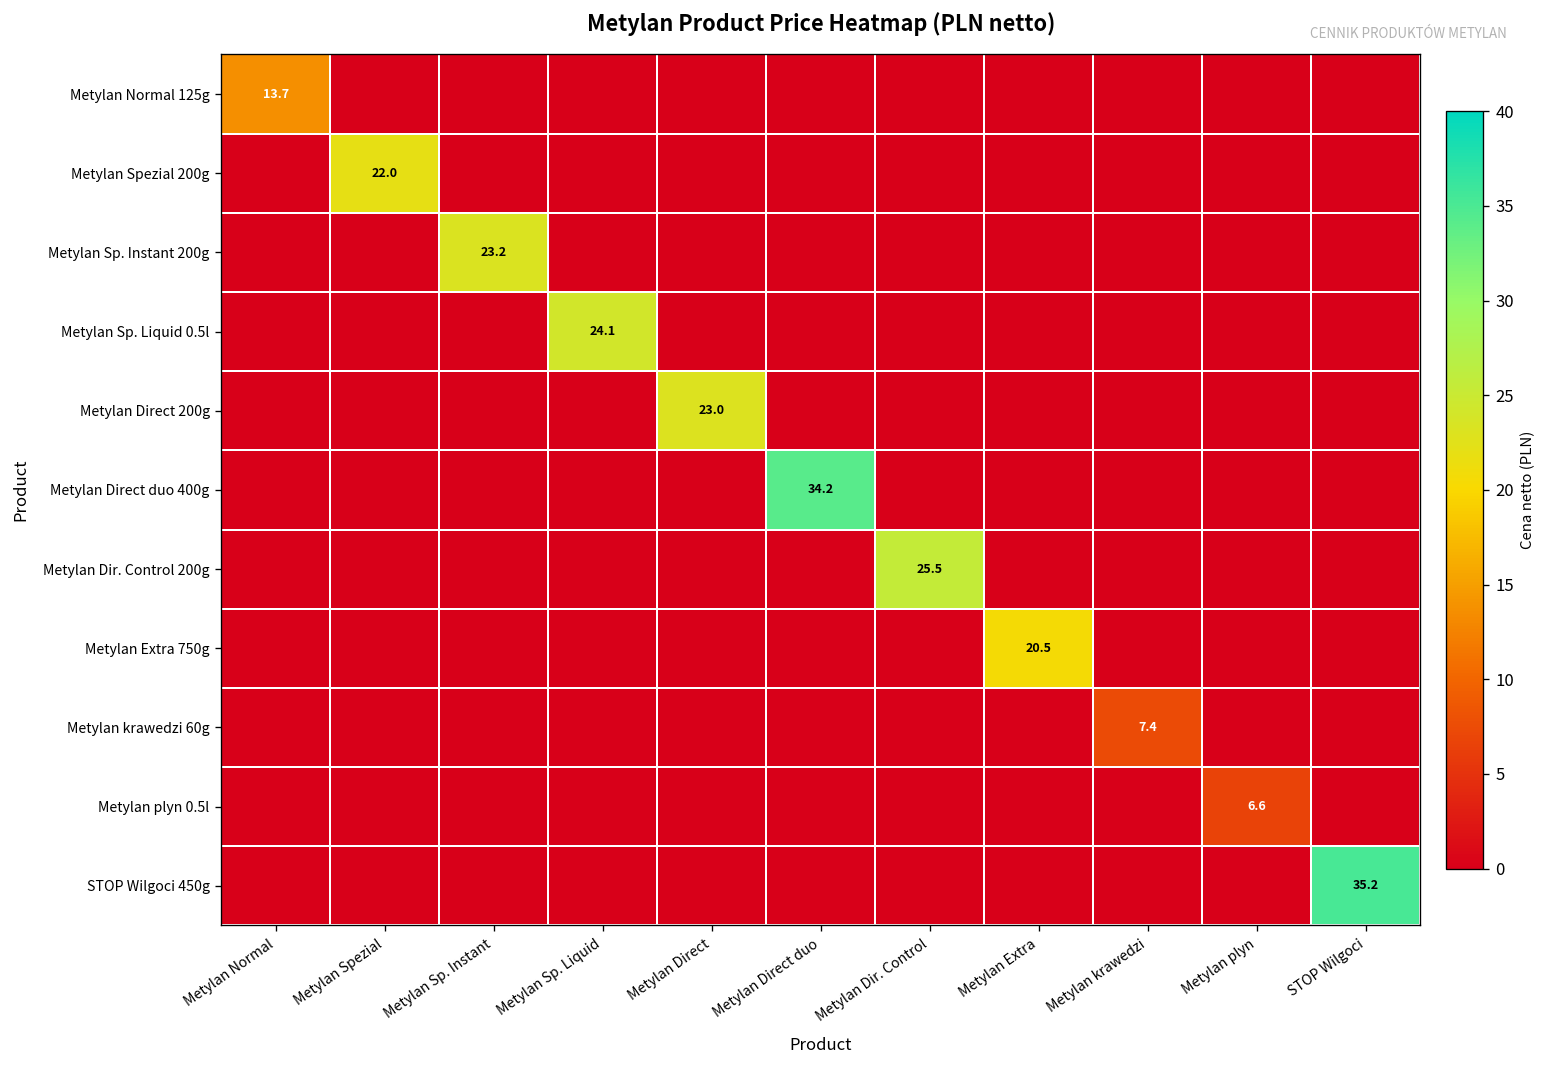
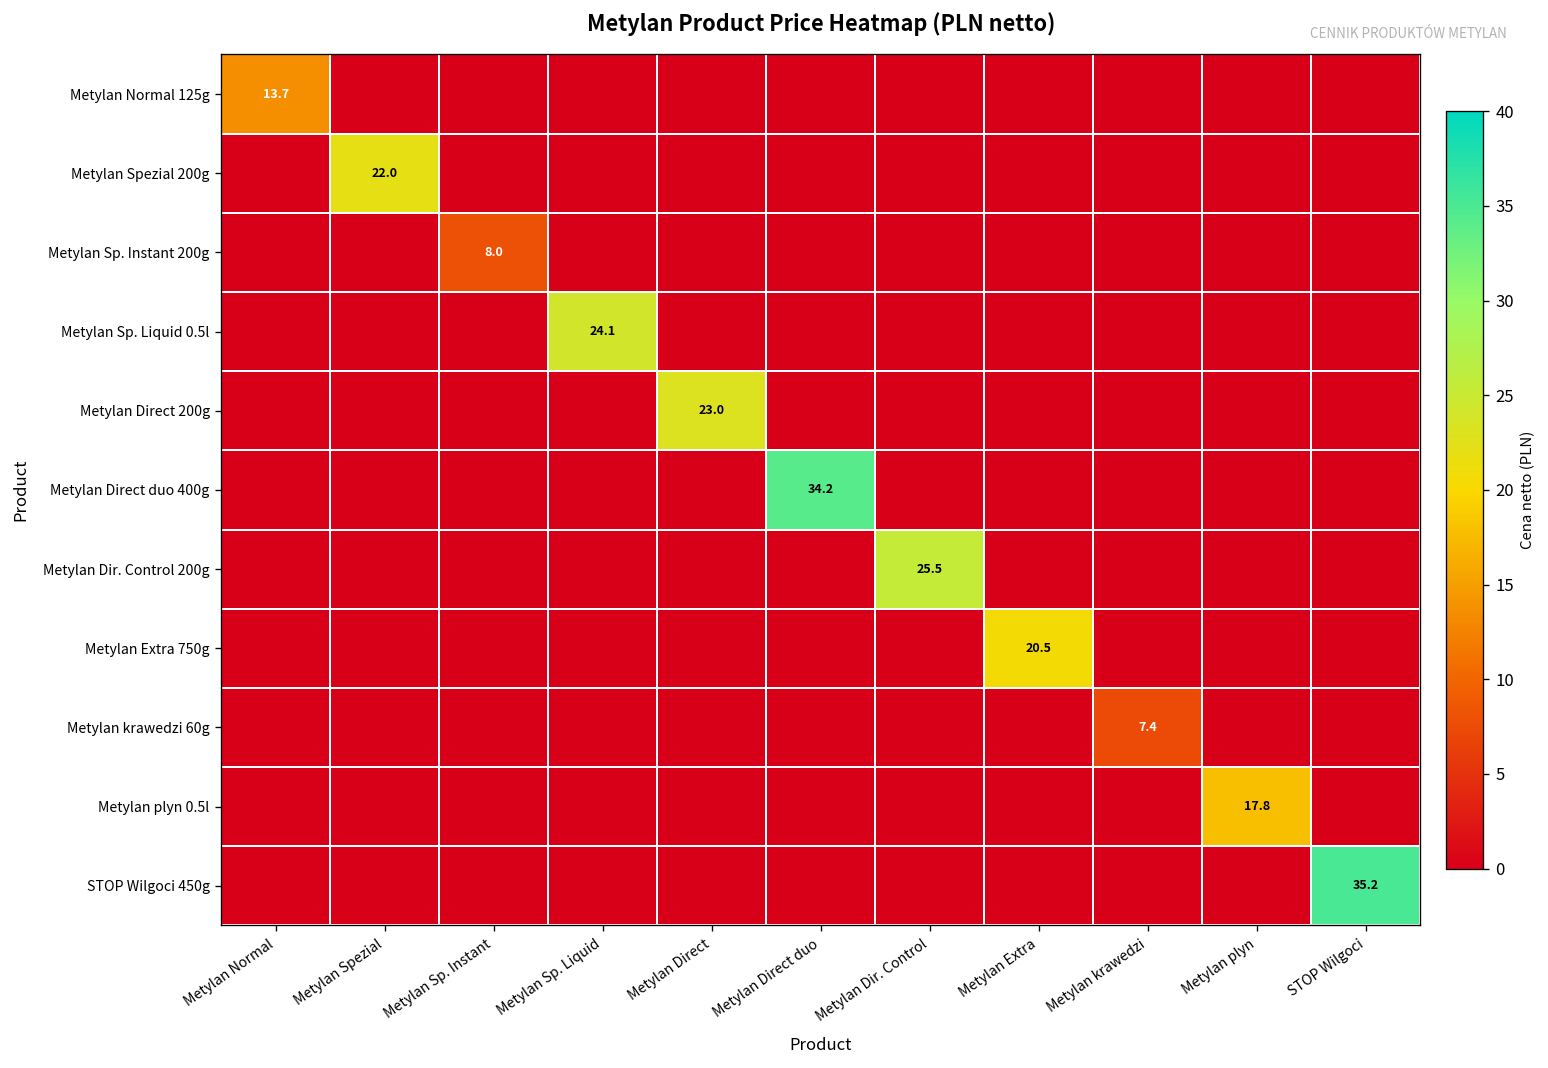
  {
    "Metylan Normal 125g": {
      "Metylan Normal": 13.7
    },
    "Metylan Spezial 200g": {
      "Metylan Spezial": 22.0
    },
    "Metylan Sp. Instant 200g": {
-     "Metylan Sp. Instant": 23.2
+     "Metylan Sp. Instant": 8.0
    },
    "Metylan Sp. Liquid 0.5l": {
      "Metylan Sp. Liquid": 24.1
    },
    "Metylan Direct 200g": {
      "Metylan Direct": 23.0
    },
    "Metylan Direct duo 400g": {
      "Metylan Direct duo": 34.2
    },
    "Metylan Dir. Control 200g": {
      "Metylan Dir. Control": 25.5
    },
    "Metylan Extra 750g": {
      "Metylan Extra": 20.5
    },
    "Metylan krawedzi 60g": {
      "Metylan krawedzi": 7.4
    },
    "Metylan plyn 0.5l": {
-     "Metylan plyn": 6.6
+     "Metylan plyn": 17.8
    },
    "STOP Wilgoci 450g": {
      "STOP Wilgoci": 35.2
    }
  }
